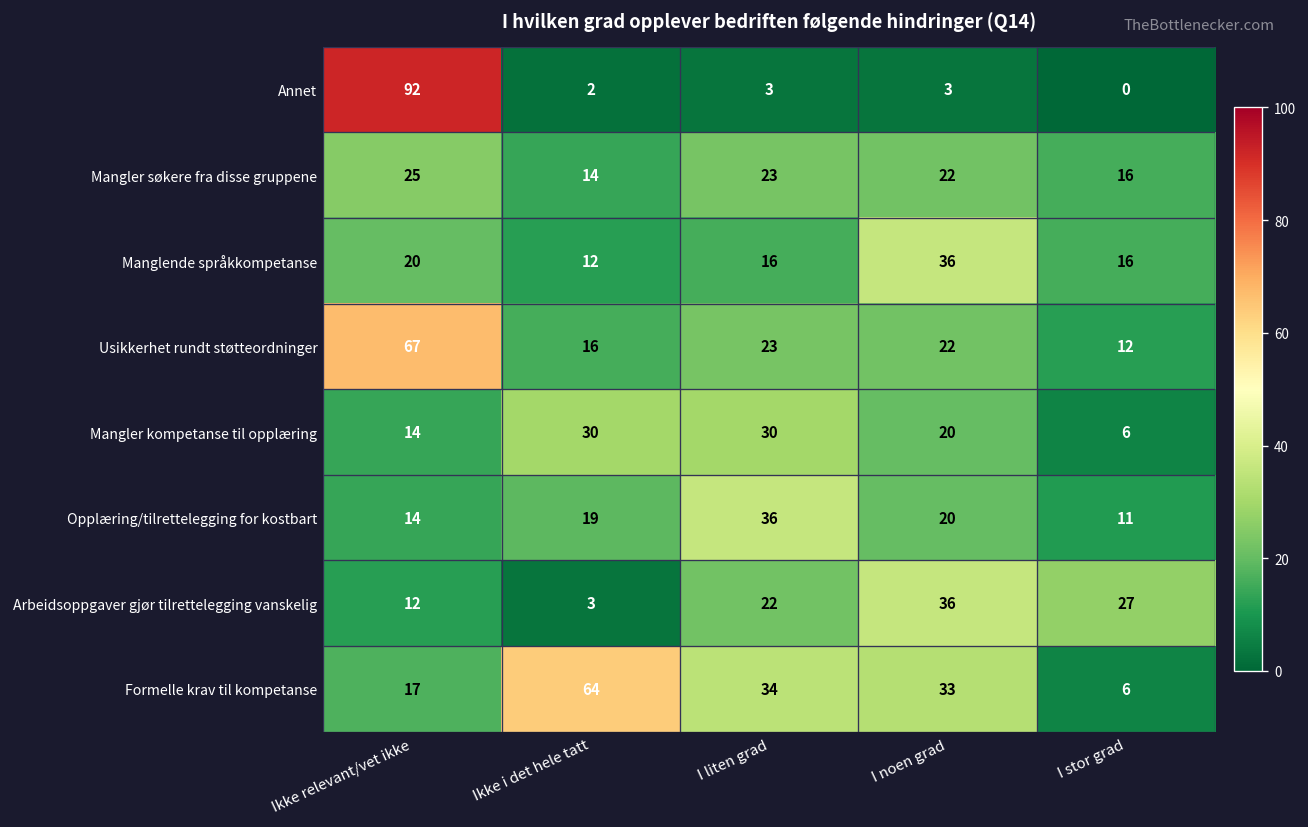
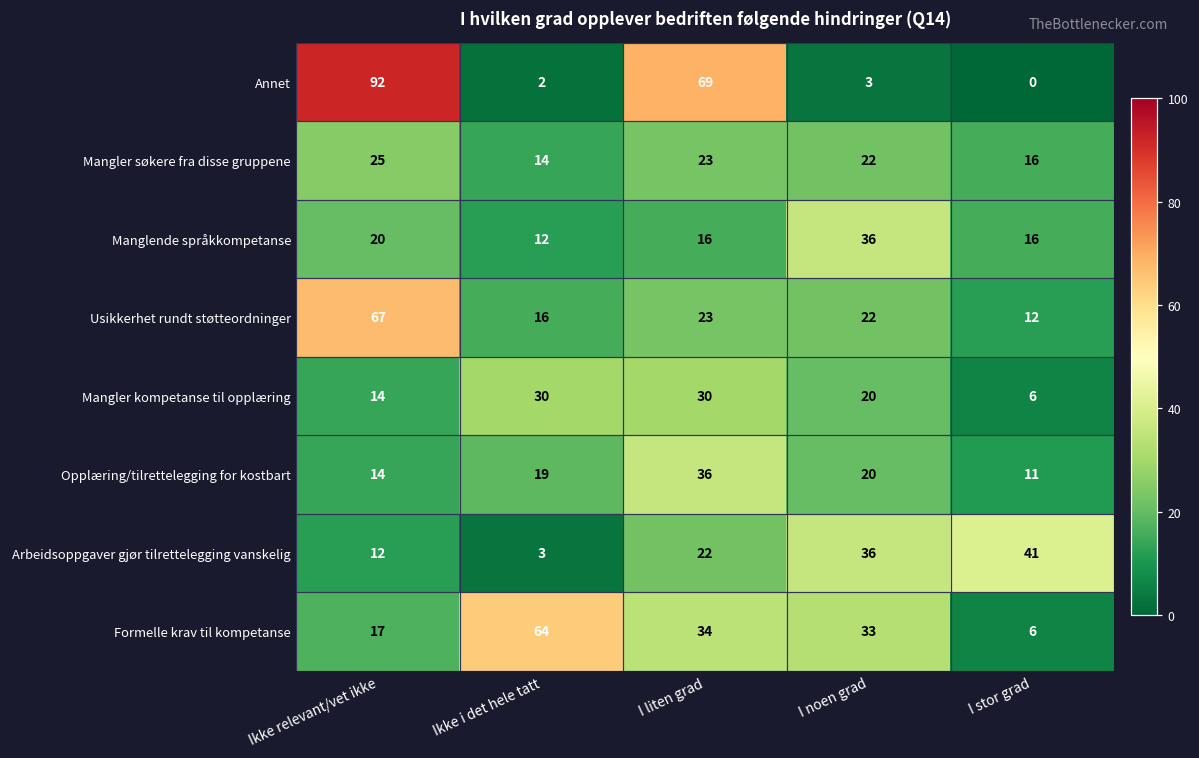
  {
    "Annet": {
      "Ikke relevant/vet ikke": 92,
      "Ikke i det hele tatt": 2,
-     "I liten grad": 3,
+     "I liten grad": 69,
      "I noen grad": 3,
      "I stor grad": 0
    },
    "Mangler søkere fra disse gruppene": {
      "Ikke relevant/vet ikke": 25,
      "Ikke i det hele tatt": 14,
      "I liten grad": 23,
      "I noen grad": 22,
      "I stor grad": 16
    },
    "Manglende språkkompetanse": {
      "Ikke relevant/vet ikke": 20,
      "Ikke i det hele tatt": 12,
      "I liten grad": 16,
      "I noen grad": 36,
      "I stor grad": 16
    },
    "Usikkerhet rundt støtteordninger": {
      "Ikke relevant/vet ikke": 67,
      "Ikke i det hele tatt": 16,
      "I liten grad": 23,
      "I noen grad": 22,
      "I stor grad": 12
    },
    "Mangler kompetanse til opplæring": {
      "Ikke relevant/vet ikke": 14,
      "Ikke i det hele tatt": 30,
      "I liten grad": 30,
      "I noen grad": 20,
      "I stor grad": 6
    },
    "Opplæring/tilrettelegging for kostbart": {
      "Ikke relevant/vet ikke": 14,
      "Ikke i det hele tatt": 19,
      "I liten grad": 36,
      "I noen grad": 20,
      "I stor grad": 11
    },
    "Arbeidsoppgaver gjør tilrettelegging vanskelig": {
      "Ikke relevant/vet ikke": 12,
      "Ikke i det hele tatt": 3,
      "I liten grad": 22,
      "I noen grad": 36,
-     "I stor grad": 27
+     "I stor grad": 41
    },
    "Formelle krav til kompetanse": {
      "Ikke relevant/vet ikke": 17,
      "Ikke i det hele tatt": 64,
      "I liten grad": 34,
      "I noen grad": 33,
      "I stor grad": 6
    }
  }
